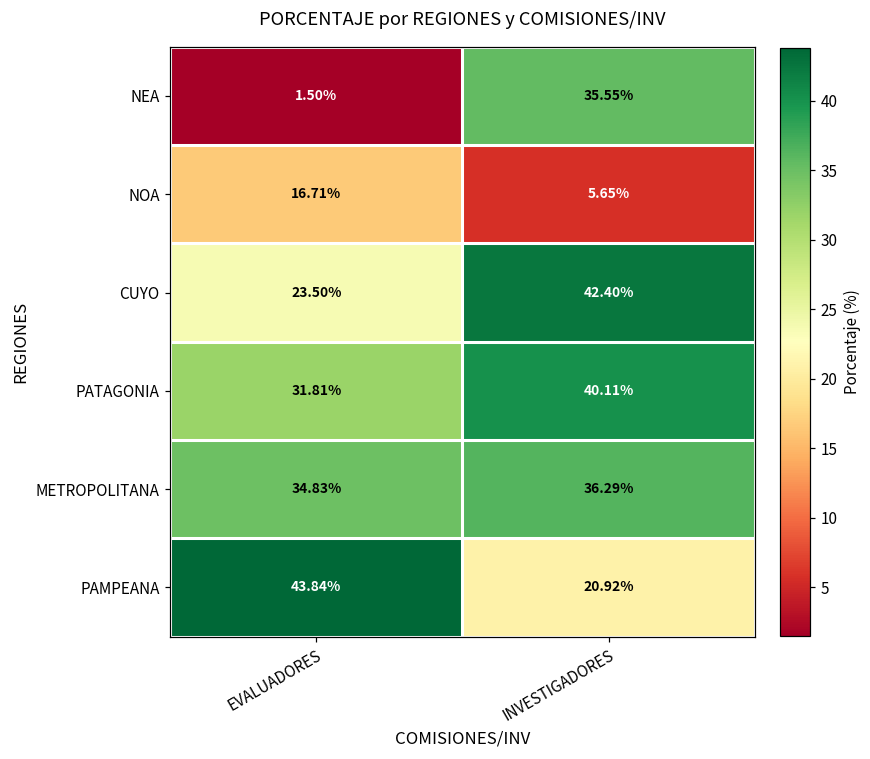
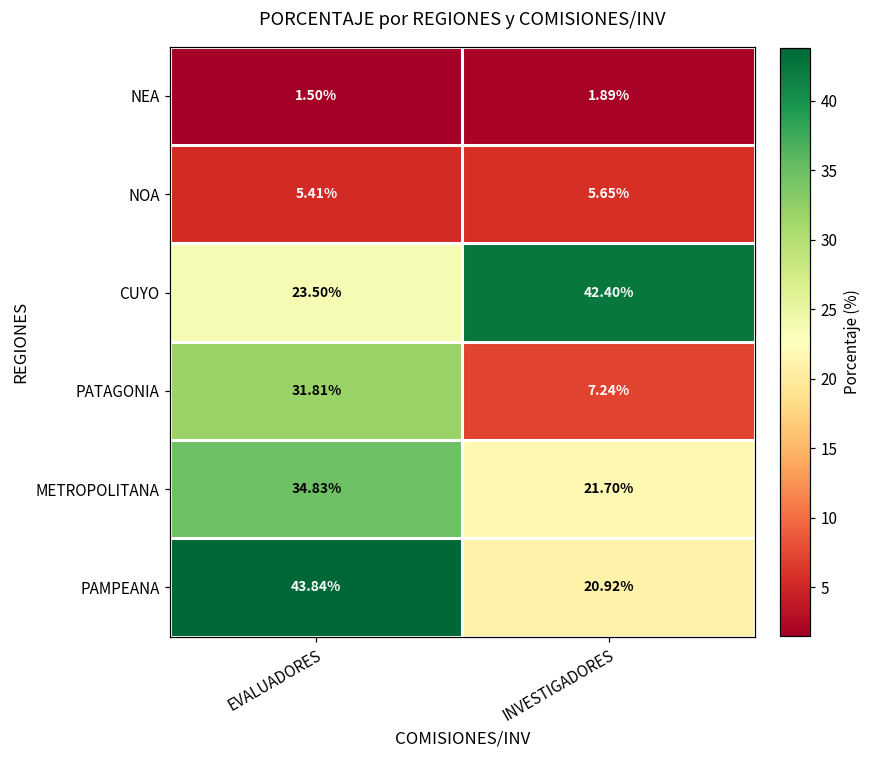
  {
    "NEA": {
      "EVALUADORES": "1.50%",
-     "INVESTIGADORES": "35.55%"
+     "INVESTIGADORES": "1.89%"
    },
    "NOA": {
-     "EVALUADORES": "16.71%",
+     "EVALUADORES": "5.41%",
      "INVESTIGADORES": "5.65%"
    },
    "CUYO": {
      "EVALUADORES": "23.50%",
      "INVESTIGADORES": "42.40%"
    },
    "PATAGONIA": {
      "EVALUADORES": "31.81%",
-     "INVESTIGADORES": "40.11%"
+     "INVESTIGADORES": "7.24%"
    },
    "METROPOLITANA": {
      "EVALUADORES": "34.83%",
-     "INVESTIGADORES": "36.29%"
+     "INVESTIGADORES": "21.70%"
    },
    "PAMPEANA": {
      "EVALUADORES": "43.84%",
      "INVESTIGADORES": "20.92%"
    }
  }
